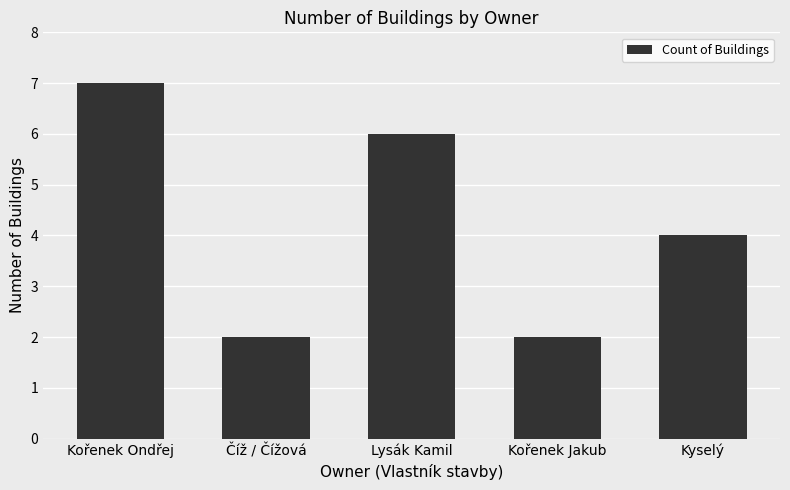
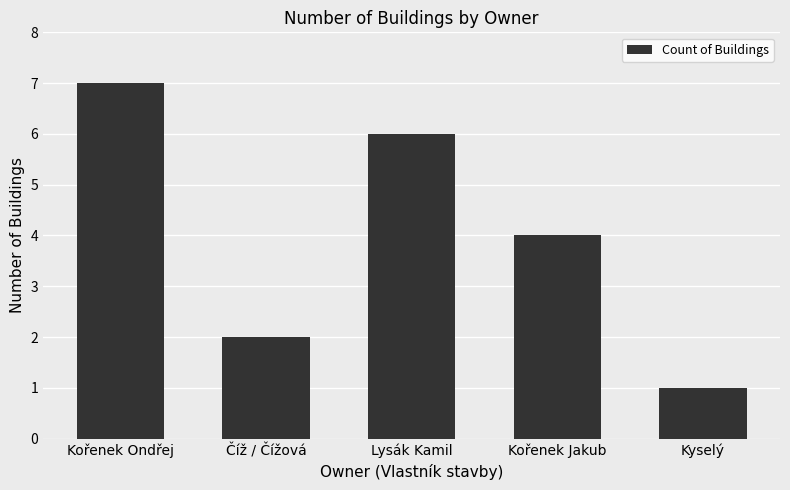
  {
    "Kořenek Ondřej": 7,
    "Číž / Čížová": 2,
    "Lysák Kamil": 6,
-   "Kořenek Jakub": 2,
-   "Kyselý": 4
+   "Kořenek Jakub": 4,
+   "Kyselý": 1
  }
